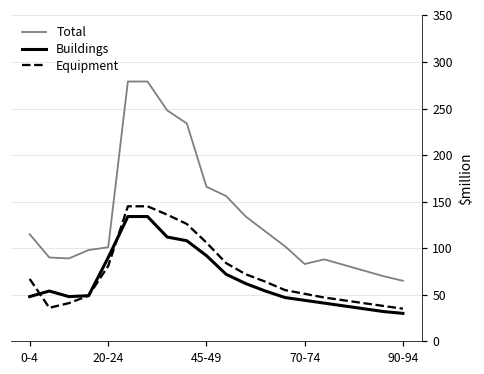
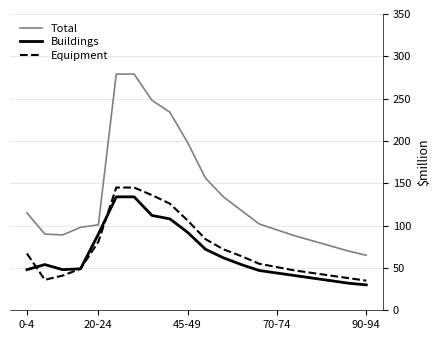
  {
    "Total": {
      "0-4": 120,
      "20-24": 100,
-     "45-49": 170,
-     "70-74": 80,
+     "45-49": 200,
+     "70-74": 100,
      "90-94": 70
    }
  }
